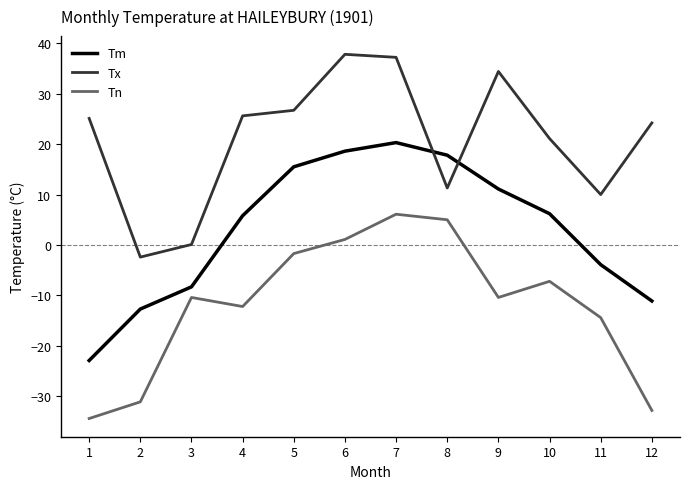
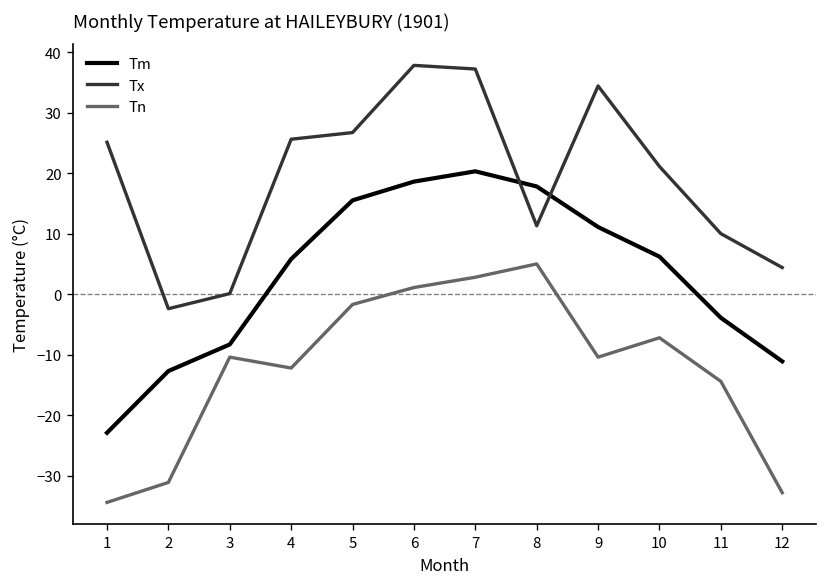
  {
    "Tm": {
      "1": -23,
      "2": -13,
      "3": -8,
      "4": 6,
      "5": 16,
      "6": 19,
      "7": 20,
      "8": 18,
      "9": 11,
      "10": 6,
      "11": -4,
      "12": -11
    },
    "Tx": {
      "1": 25,
      "2": -2,
      "3": 0,
      "4": 26,
      "5": 27,
      "6": 38,
      "7": 37,
      "8": 11,
      "9": 34,
      "10": 21,
      "11": 10,
-     "12": 24
+     "12": 4
    },
    "Tn": {
      "1": -34,
      "2": -31,
      "3": -10,
      "4": -12,
      "5": -2,
      "6": 1,
-     "7": 6,
+     "7": 3,
      "8": 5,
      "9": -10,
      "10": -7,
      "11": -14,
      "12": -33
    }
  }
